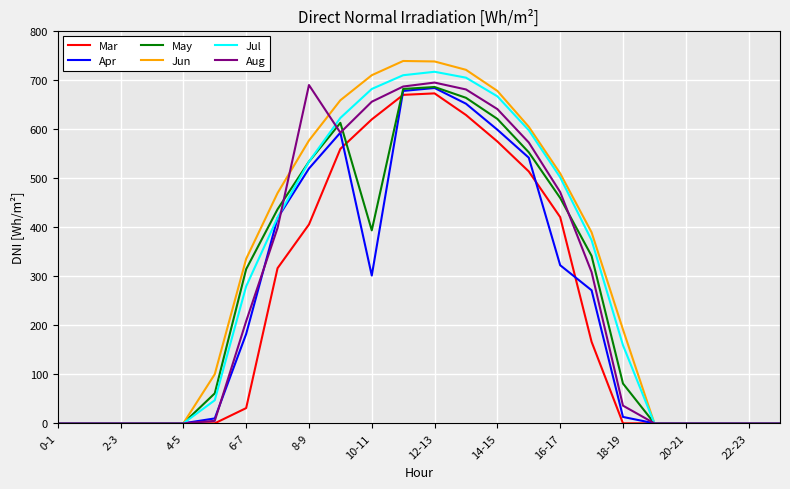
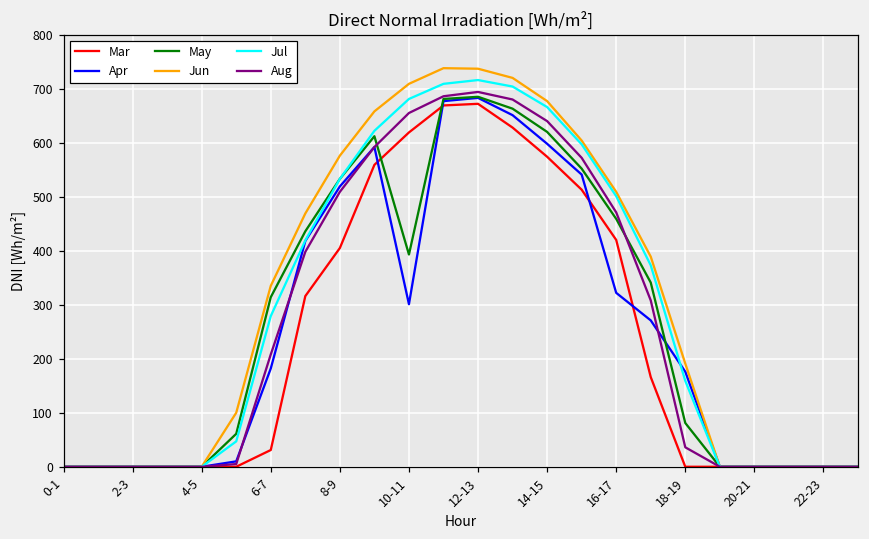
  {
    "Mar": {
      "6-7": 30,
      "8-9": 410,
      "10-11": 620,
      "12-13": 670,
      "14-15": 570,
      "16-17": 420,
      "18-19": 0
    },
    "Apr": {
      "6-7": 180,
      "8-9": 520,
      "10-11": 300,
      "14-15": 600,
      "16-17": 320,
-     "18-19": 10
+     "18-19": 180
    },
    "May": {
      "6-7": 310,
      "10-11": 390,
      "14-15": 620,
      "16-17": 460,
      "18-19": 80
    },
    "Jun": {
      "6-7": 340,
      "8-9": 580,
      "10-11": 710,
      "12-13": 740,
      "14-15": 680,
      "16-17": 510,
      "18-19": 190
    },
    "Jul": {
      "6-7": 280,
      "10-11": 680,
      "12-13": 720,
      "14-15": 670,
      "16-17": 500,
      "18-19": 160
    },
    "Aug": {
      "6-7": 210,
-     "8-9": 690,
+     "8-9": 510,
      "10-11": 660,
      "12-13": 690,
      "14-15": 640,
      "16-17": 470,
      "18-19": 40
    }
  }
